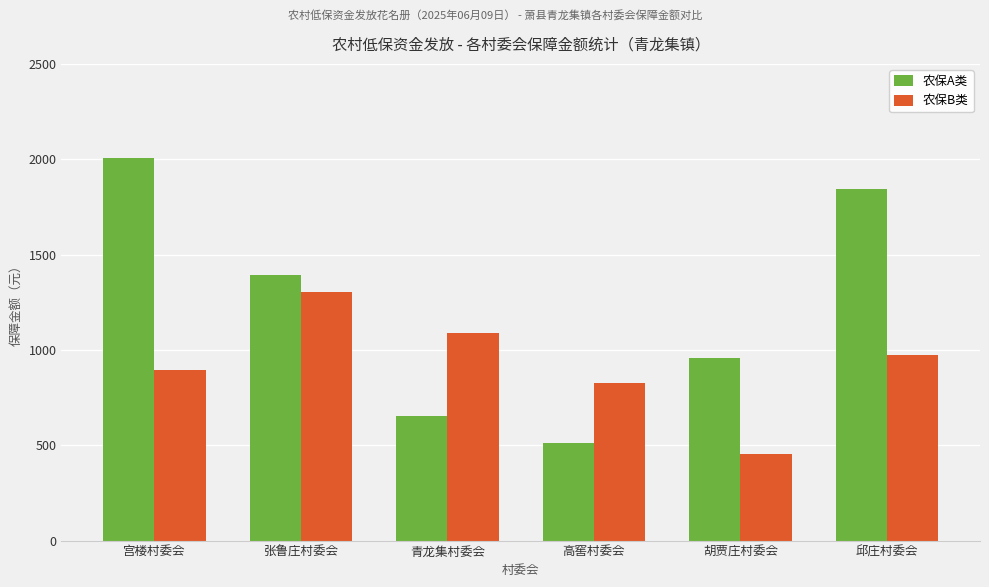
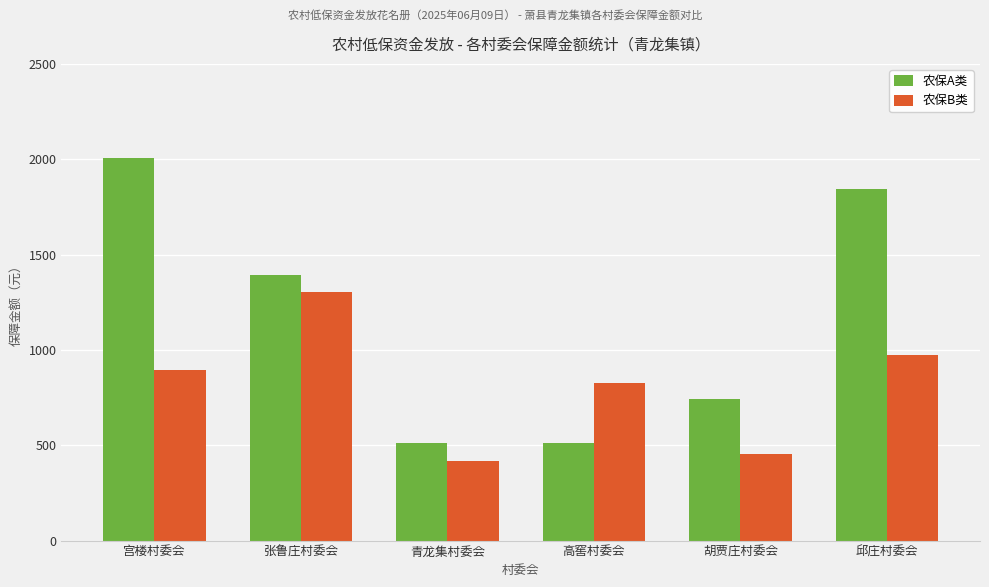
  {
    "农保A类": {
      "宫楼村委会": 2010,
      "张鲁庄村委会": 1400,
-     "青龙集村委会": 650,
+     "青龙集村委会": 510,
      "高窖村委会": 510,
-     "胡贾庄村委会": 960,
+     "胡贾庄村委会": 740,
      "邱庄村委会": 1840
    },
    "农保B类": {
      "宫楼村委会": 890,
      "张鲁庄村委会": 1310,
-     "青龙集村委会": 1090,
+     "青龙集村委会": 420,
      "高窖村委会": 830,
      "胡贾庄村委会": 460,
      "邱庄村委会": 970
    }
  }
